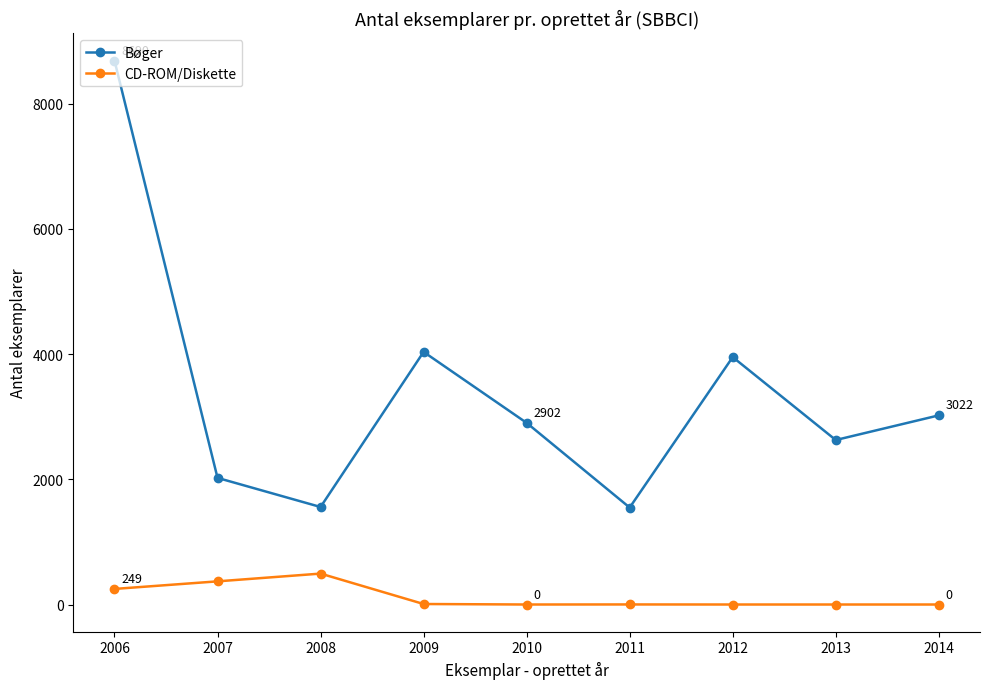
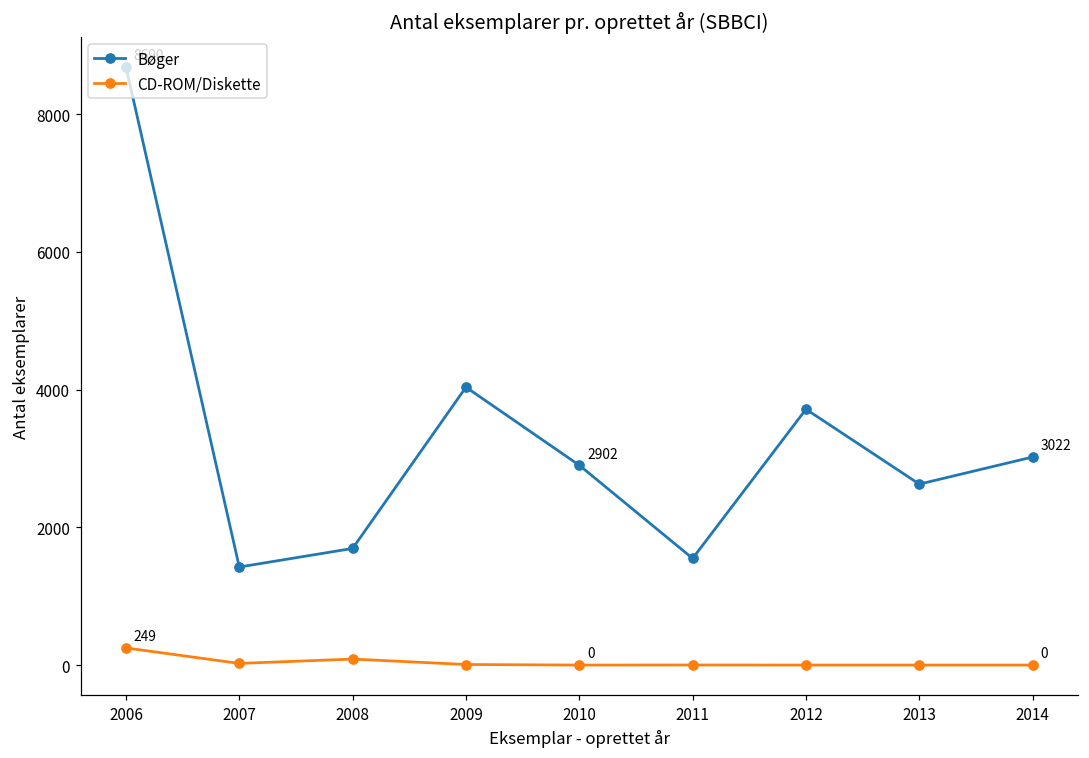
  {
    "Bøger": {
-     "2007": 2000,
-     "2008": 1600,
+     "2007": 1400,
+     "2008": 1700,
      "2009": 4000,
      "2011": 1500,
-     "2012": 4000,
+     "2012": 3700,
      "2013": 2600
    },
    "CD-ROM/Diskette": {
-     "2007": 400,
-     "2008": 500,
+     "2007": 0,
+     "2008": 100,
      "2009": 0,
      "2011": 0,
      "2012": 0,
      "2013": 0
    }
  }
